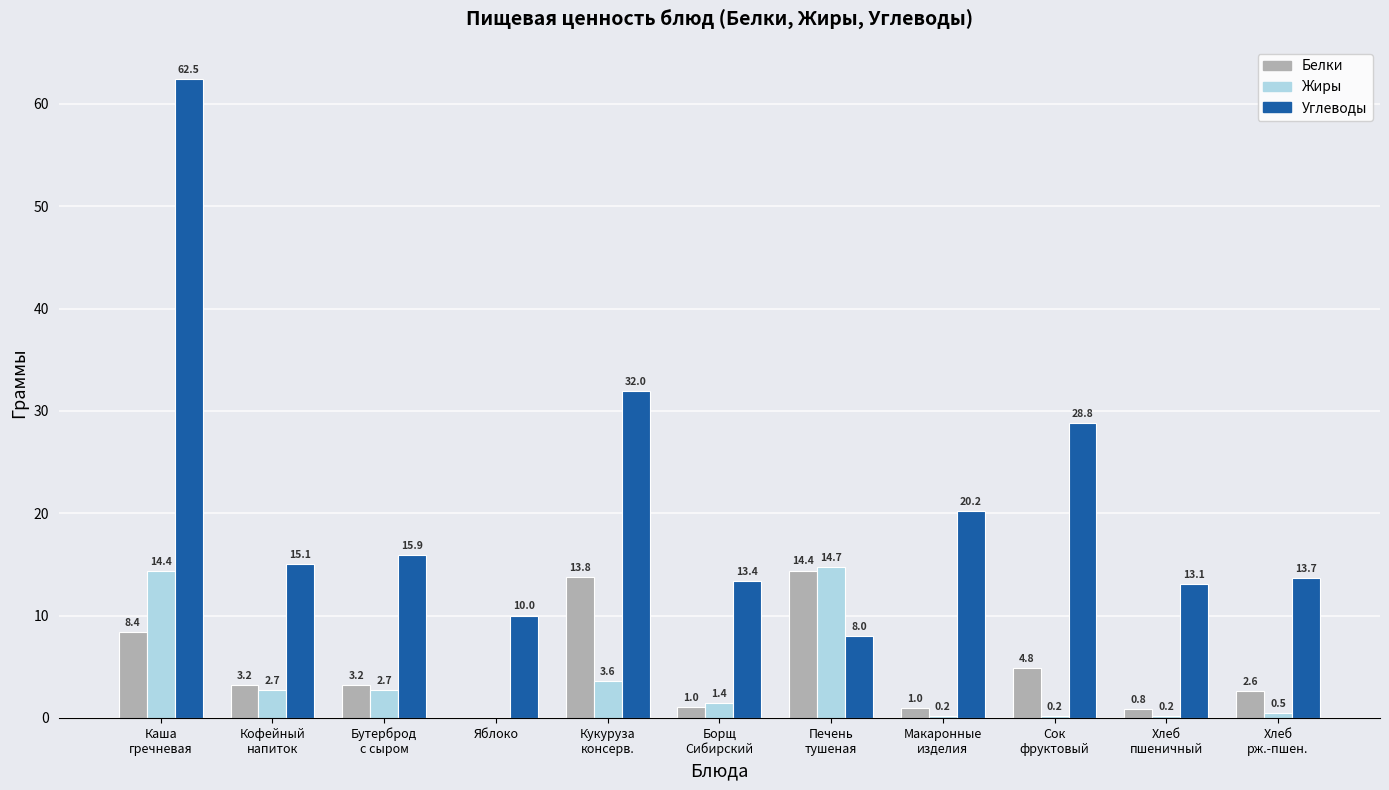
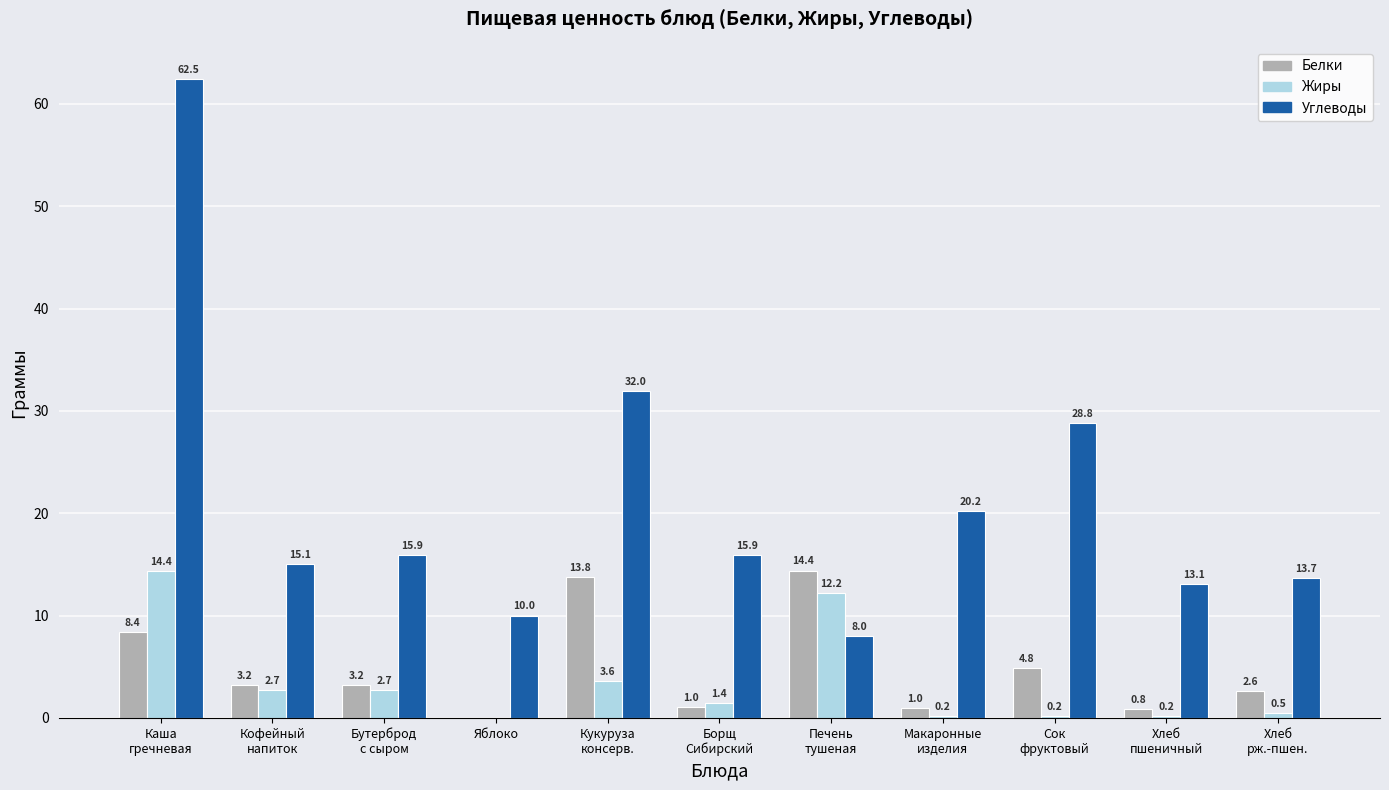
  {
    "Белки": {
      "Каша гречневая": 8.4,
      "Кофейный напиток": 3.2,
      "Бутерброд с сыром": 3.2,
      "Кукуруза консерв.": 13.8,
      "Борщ Сибирский": 1.0,
      "Печень тушеная": 14.4,
      "Макаронные изделия": 1.0,
      "Сок фруктовый": 4.8,
      "Хлеб пшеничный": 0.8,
      "Хлеб рж.-пшен.": 2.6
    },
    "Жиры": {
      "Каша гречневая": 14.4,
      "Кофейный напиток": 2.7,
      "Бутерброд с сыром": 2.7,
      "Кукуруза консерв.": 3.6,
      "Борщ Сибирский": 1.4,
-     "Печень тушеная": 14.7,
+     "Печень тушеная": 12.2,
      "Макаронные изделия": 0.2,
      "Сок фруктовый": 0.2,
      "Хлеб пшеничный": 0.2,
      "Хлеб рж.-пшен.": 0.5
    },
    "Углеводы": {
      "Каша гречневая": 62.5,
      "Кофейный напиток": 15.1,
      "Бутерброд с сыром": 15.9,
      "Яблоко": 10.0,
      "Кукуруза консерв.": 32.0,
-     "Борщ Сибирский": 13.4,
+     "Борщ Сибирский": 15.9,
      "Печень тушеная": 8.0,
      "Макаронные изделия": 20.2,
      "Сок фруктовый": 28.8,
      "Хлеб пшеничный": 13.1,
      "Хлеб рж.-пшен.": 13.7
    }
  }
